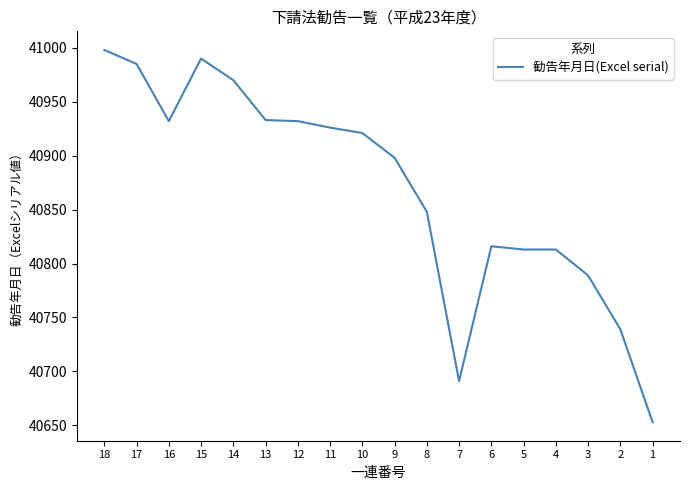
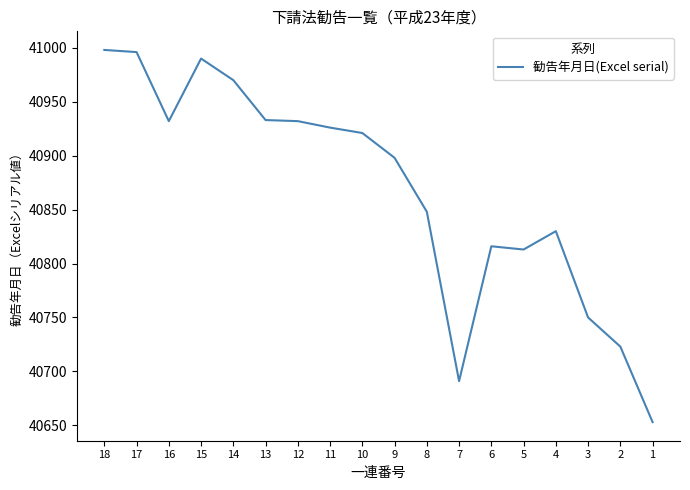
  {
    "18": 40998,
-   "17": 40985,
+   "17": 40996,
    "16": 40932,
    "15": 40990,
    "14": 40970,
    "13": 40933,
    "12": 40932,
    "11": 40926,
    "10": 40921,
    "9": 40898,
    "8": 40848,
    "7": 40691,
    "6": 40816,
    "5": 40813,
-   "4": 40813,
-   "3": 40789,
-   "2": 40739,
+   "4": 40830,
+   "3": 40750,
+   "2": 40723,
    "1": 40653
  }
